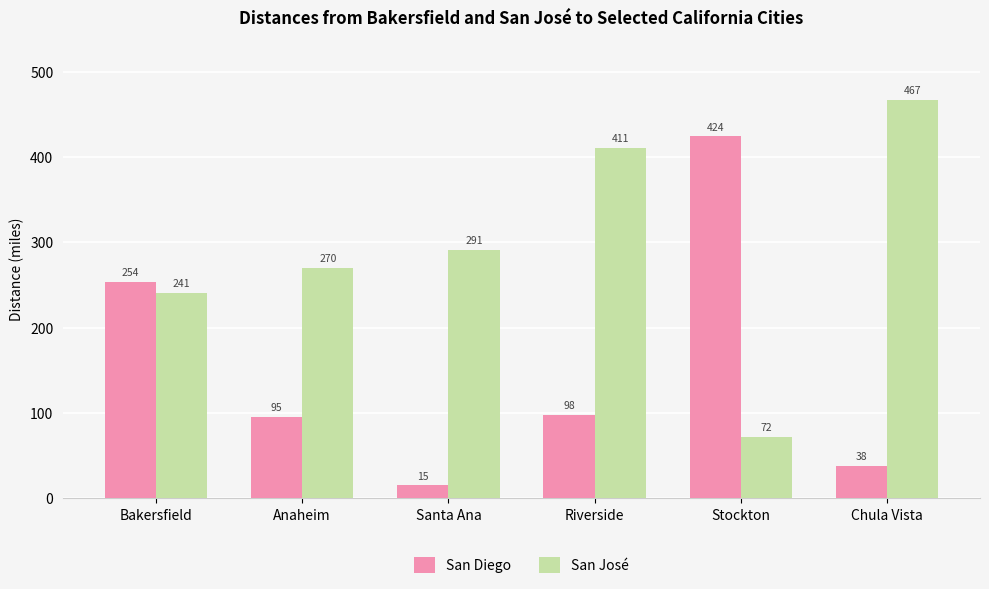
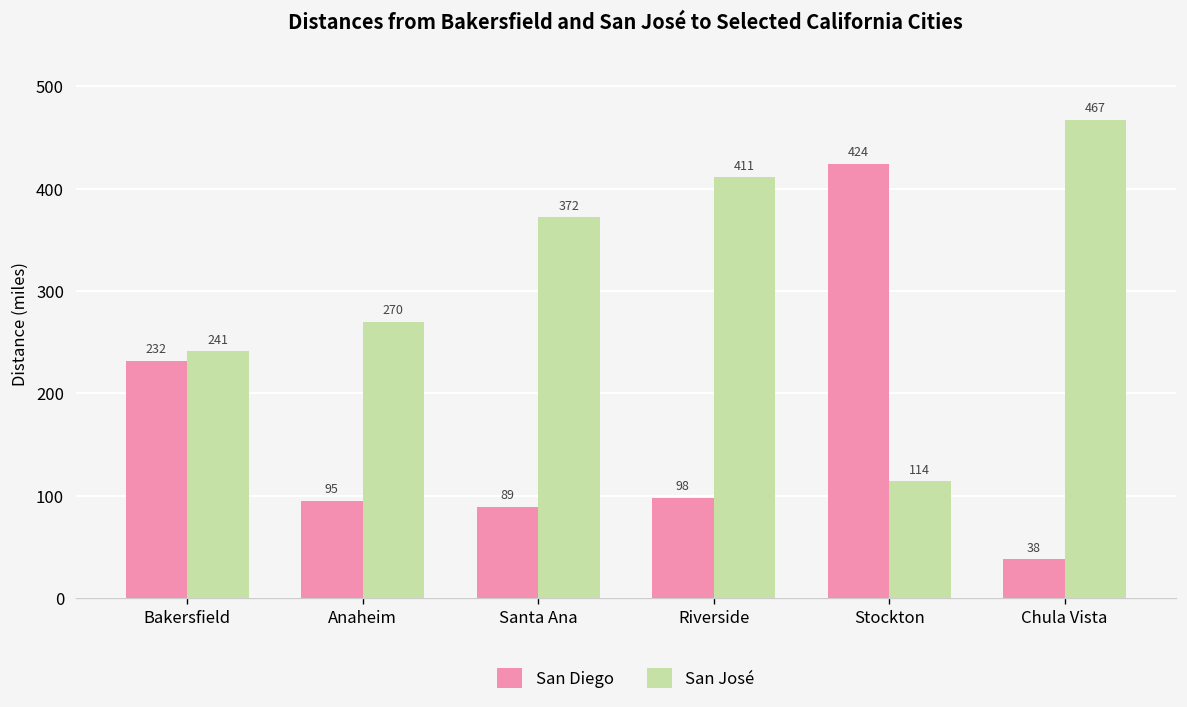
  {
    "San Diego": {
-     "Bakersfield": 254,
+     "Bakersfield": 232,
      "Anaheim": 95,
-     "Santa Ana": 15,
+     "Santa Ana": 89,
      "Riverside": 98,
      "Stockton": 424,
      "Chula Vista": 38
    },
    "San José": {
      "Bakersfield": 241,
      "Anaheim": 270,
-     "Santa Ana": 291,
+     "Santa Ana": 372,
      "Riverside": 411,
-     "Stockton": 72,
+     "Stockton": 114,
      "Chula Vista": 467
    }
  }
